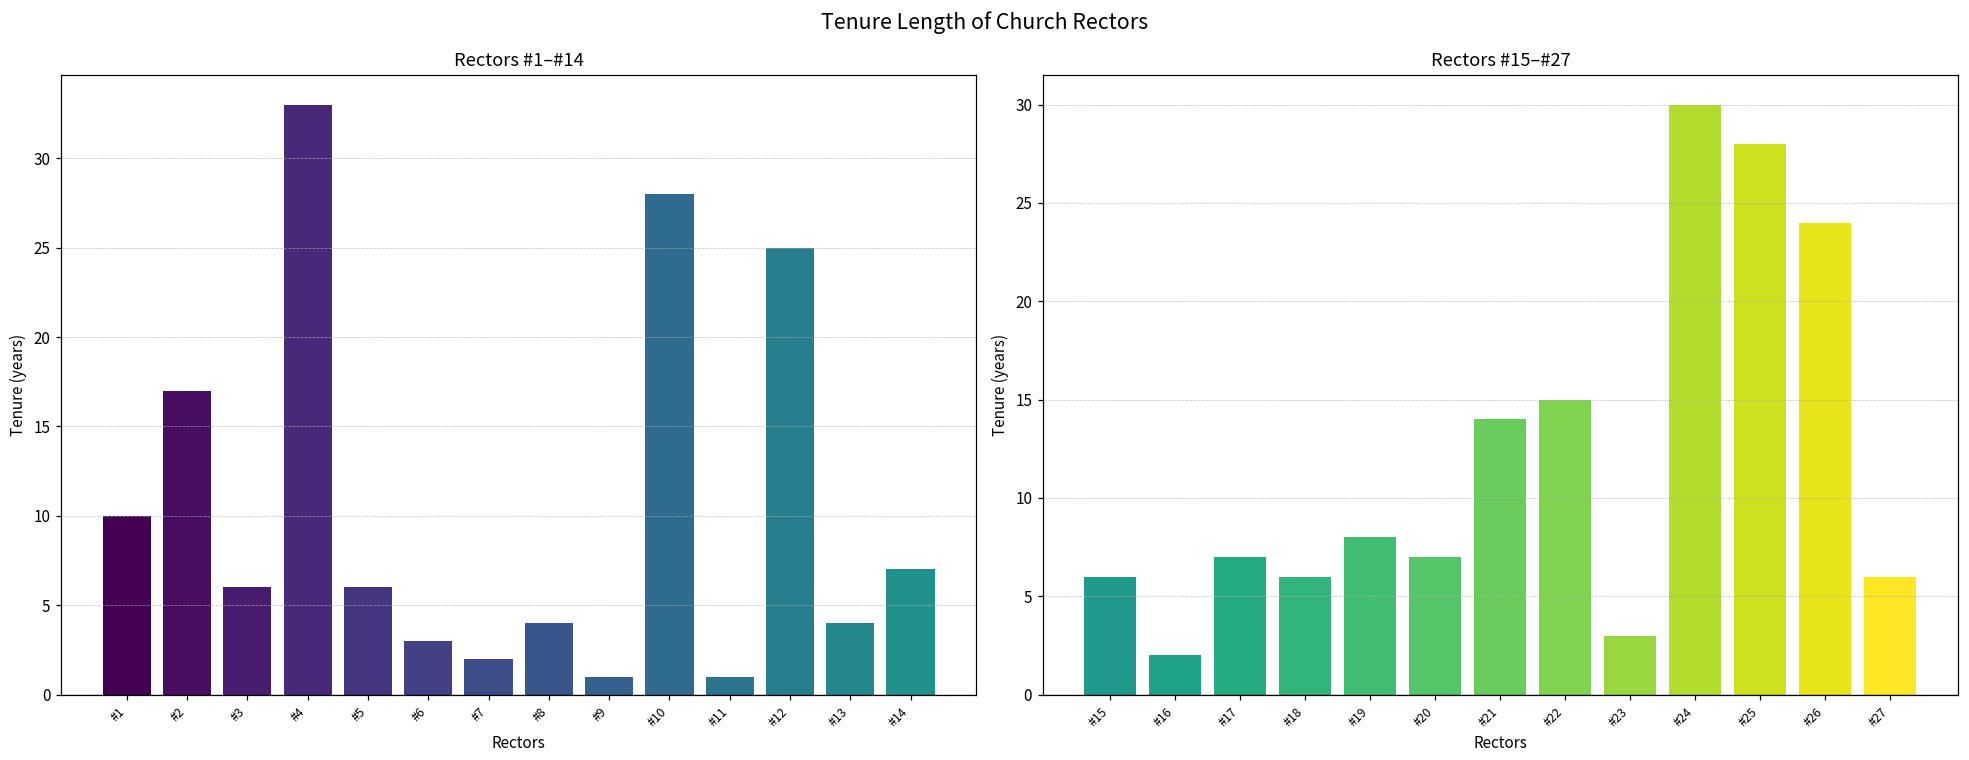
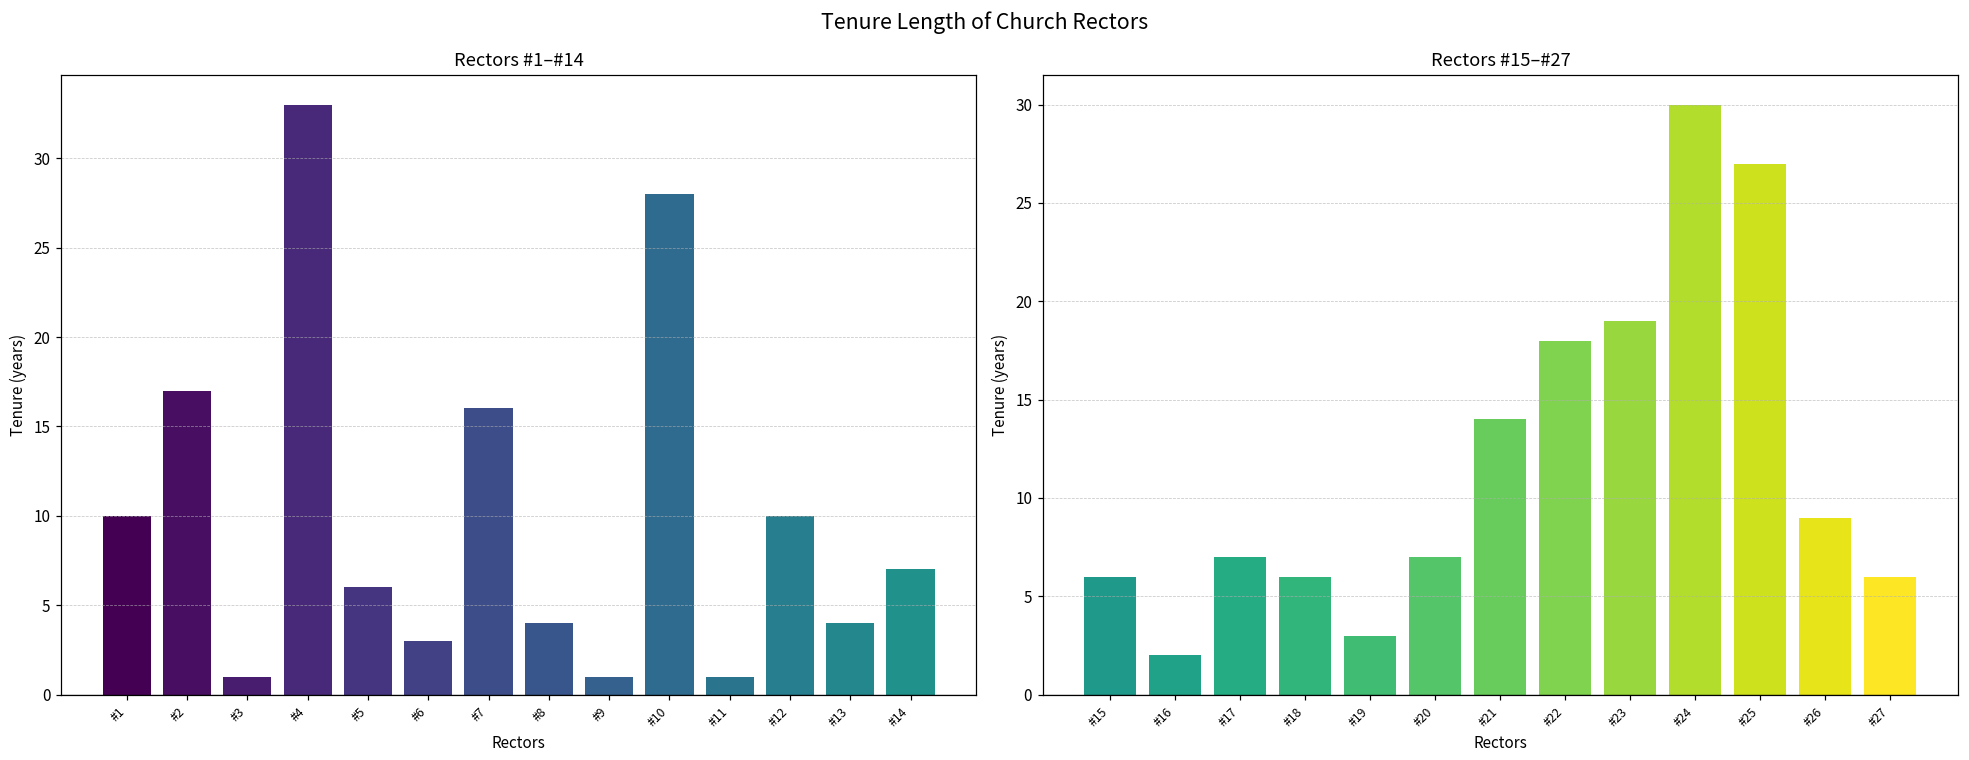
  {
    "Rectors #1–#14": {
      "#1": 10,
      "#2": 17,
-     "#3": 6,
+     "#3": 1,
      "#4": 33,
      "#5": 6,
      "#6": 3,
-     "#7": 2,
+     "#7": 16,
      "#8": 4,
      "#9": 1,
      "#10": 28,
      "#11": 1,
-     "#12": 25,
+     "#12": 10,
      "#13": 4,
      "#14": 7
    },
    "Rectors #15–#27": {
      "#15": 6,
      "#16": 2,
      "#17": 7,
      "#18": 6,
-     "#19": 8,
+     "#19": 3,
      "#20": 7,
      "#21": 14,
-     "#22": 15,
-     "#23": 3,
+     "#22": 18,
+     "#23": 19,
      "#24": 30,
-     "#25": 28,
-     "#26": 24,
+     "#25": 27,
+     "#26": 9,
      "#27": 6
    }
  }
